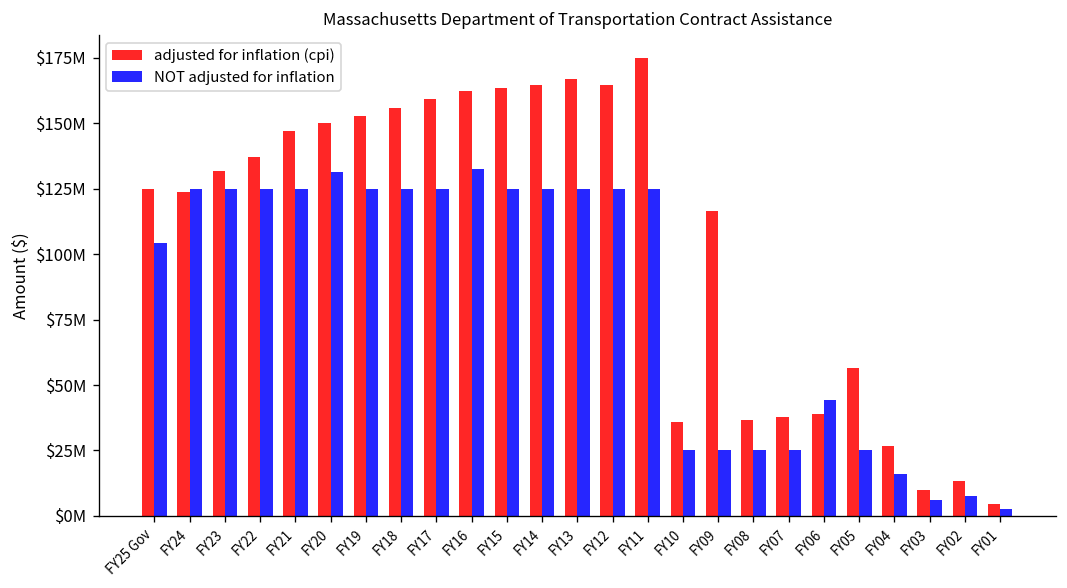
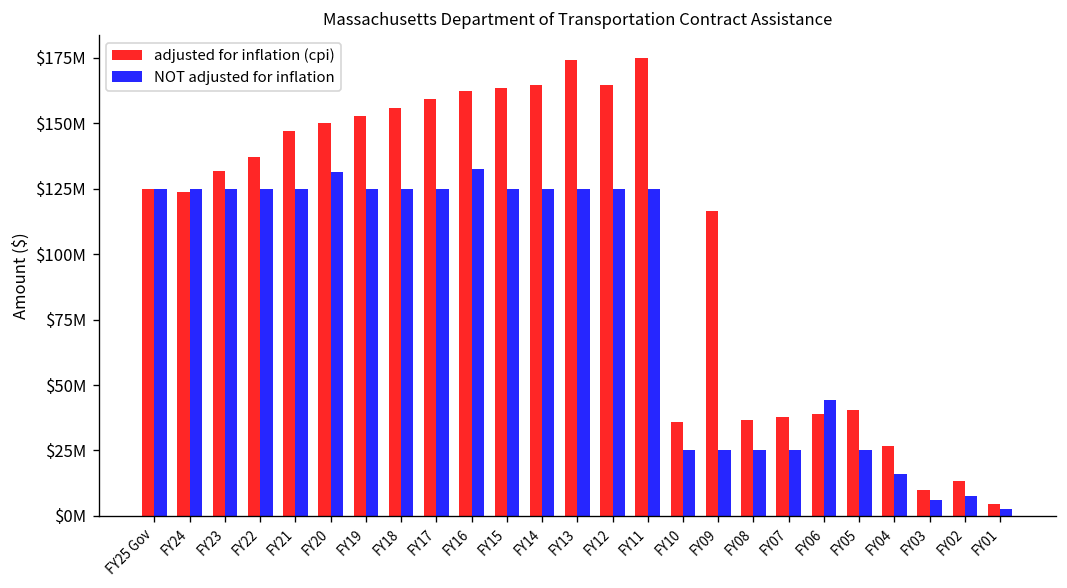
  {
    "adjusted for inflation (cpi)": {
      "FY25 Gov": "$125000000",
      "FY24": "$124000000",
      "FY23": "$132000000",
      "FY22": "$137000000",
      "FY21": "$147000000",
      "FY20": "$150000000",
      "FY19": "$153000000",
      "FY18": "$156000000",
      "FY17": "$159000000",
      "FY16": "$162000000",
      "FY15": "$163000000",
      "FY14": "$165000000",
-     "FY13": "$167000000",
+     "FY13": "$174000000",
      "FY12": "$165000000",
      "FY11": "$175000000",
      "FY10": "$36000000",
      "FY09": "$116000000",
      "FY08": "$37000000",
      "FY07": "$38000000",
      "FY06": "$39000000",
-     "FY05": "$56000000",
+     "FY05": "$40000000",
      "FY04": "$27000000",
      "FY03": "$10000000",
      "FY02": "$13000000",
      "FY01": "$4000000"
    },
    "NOT adjusted for inflation": {
-     "FY25 Gov": "$104000000",
+     "FY25 Gov": "$125000000",
      "FY24": "$125000000",
      "FY23": "$125000000",
      "FY22": "$125000000",
      "FY21": "$125000000",
      "FY20": "$131000000",
      "FY19": "$125000000",
      "FY18": "$125000000",
      "FY17": "$125000000",
      "FY16": "$133000000",
      "FY15": "$125000000",
      "FY14": "$125000000",
      "FY13": "$125000000",
      "FY12": "$125000000",
      "FY11": "$125000000",
      "FY10": "$25000000",
      "FY09": "$25000000",
      "FY08": "$25000000",
      "FY07": "$25000000",
      "FY06": "$44000000",
      "FY05": "$25000000",
      "FY04": "$16000000",
      "FY03": "$6000000",
      "FY02": "$8000000",
      "FY01": "$3000000"
    }
  }
